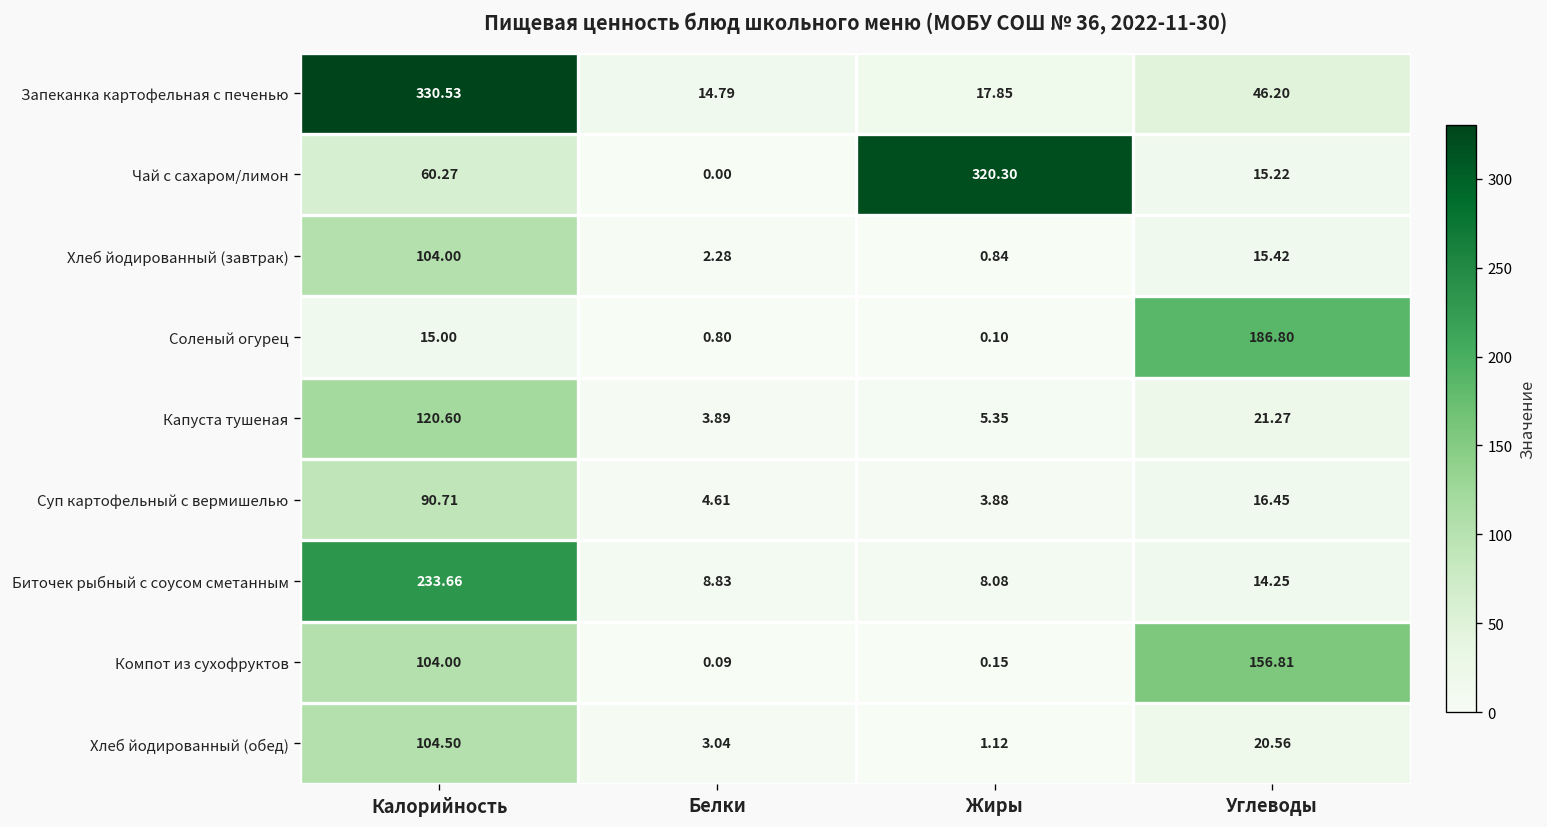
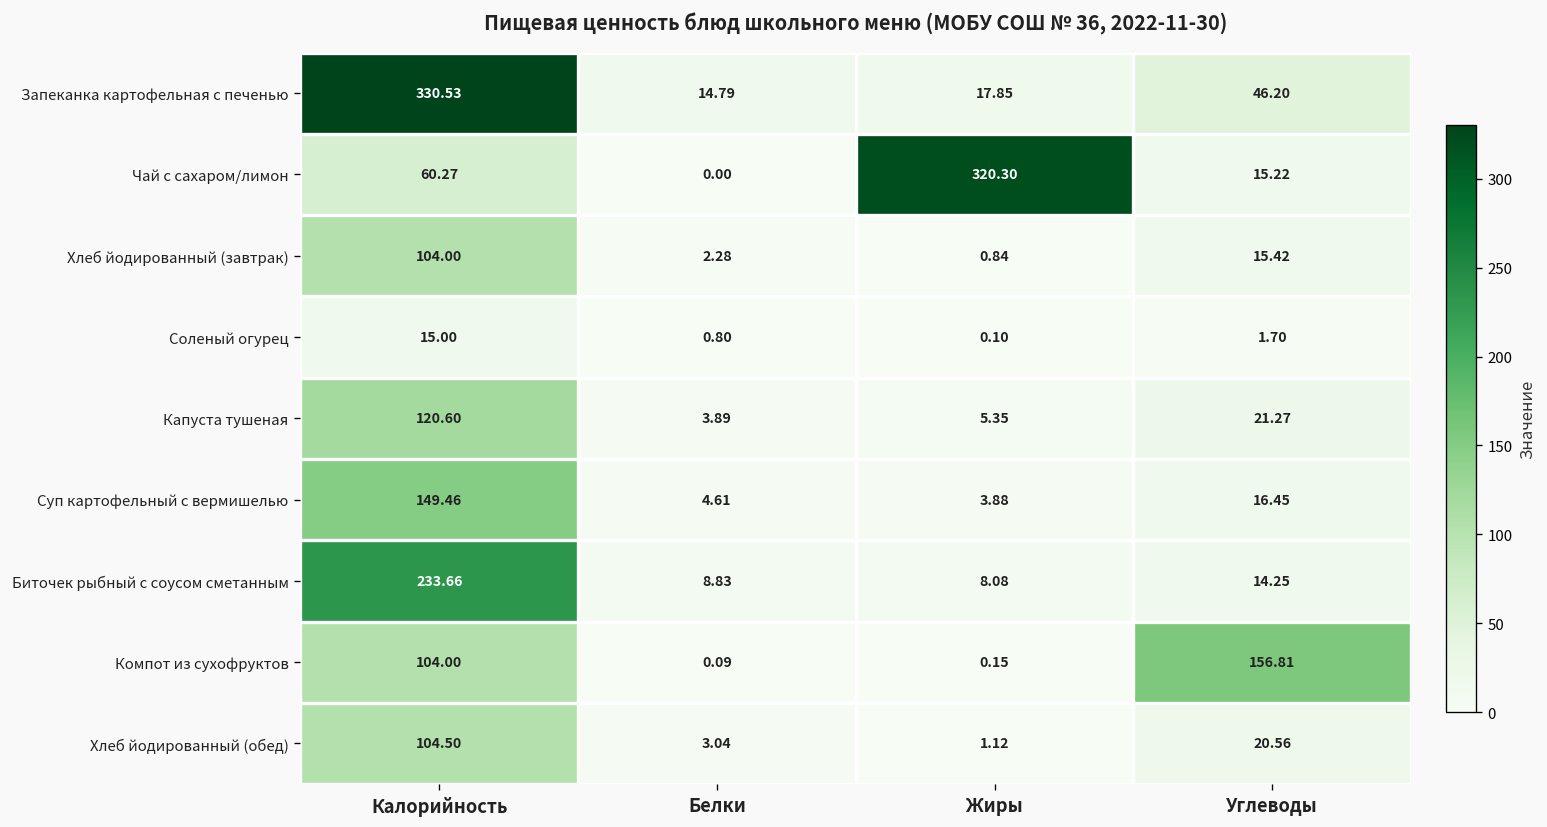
  {
    "Запеканка картофельная с печенью": {
      "Калорийность": 330.53,
      "Белки": 14.79,
      "Жиры": 17.85,
      "Углеводы": 46.20
    },
    "Чай с сахаром/лимон": {
      "Калорийность": 60.27,
      "Белки": 0.00,
      "Жиры": 320.30,
      "Углеводы": 15.22
    },
    "Хлеб йодированный (завтрак)": {
      "Калорийность": 104.00,
      "Белки": 2.28,
      "Жиры": 0.84,
      "Углеводы": 15.42
    },
    "Соленый огурец": {
      "Калорийность": 15.00,
      "Белки": 0.80,
      "Жиры": 0.10,
-     "Углеводы": 186.80
+     "Углеводы": 1.70
    },
    "Капуста тушеная": {
      "Калорийность": 120.60,
      "Белки": 3.89,
      "Жиры": 5.35,
      "Углеводы": 21.27
    },
    "Суп картофельный с вермишелью": {
-     "Калорийность": 90.71,
+     "Калорийность": 149.46,
      "Белки": 4.61,
      "Жиры": 3.88,
      "Углеводы": 16.45
    },
    "Биточек рыбный с соусом сметанным": {
      "Калорийность": 233.66,
      "Белки": 8.83,
      "Жиры": 8.08,
      "Углеводы": 14.25
    },
    "Компот из сухофруктов": {
      "Калорийность": 104.00,
      "Белки": 0.09,
      "Жиры": 0.15,
      "Углеводы": 156.81
    },
    "Хлеб йодированный (обед)": {
      "Калорийность": 104.50,
      "Белки": 3.04,
      "Жиры": 1.12,
      "Углеводы": 20.56
    }
  }
